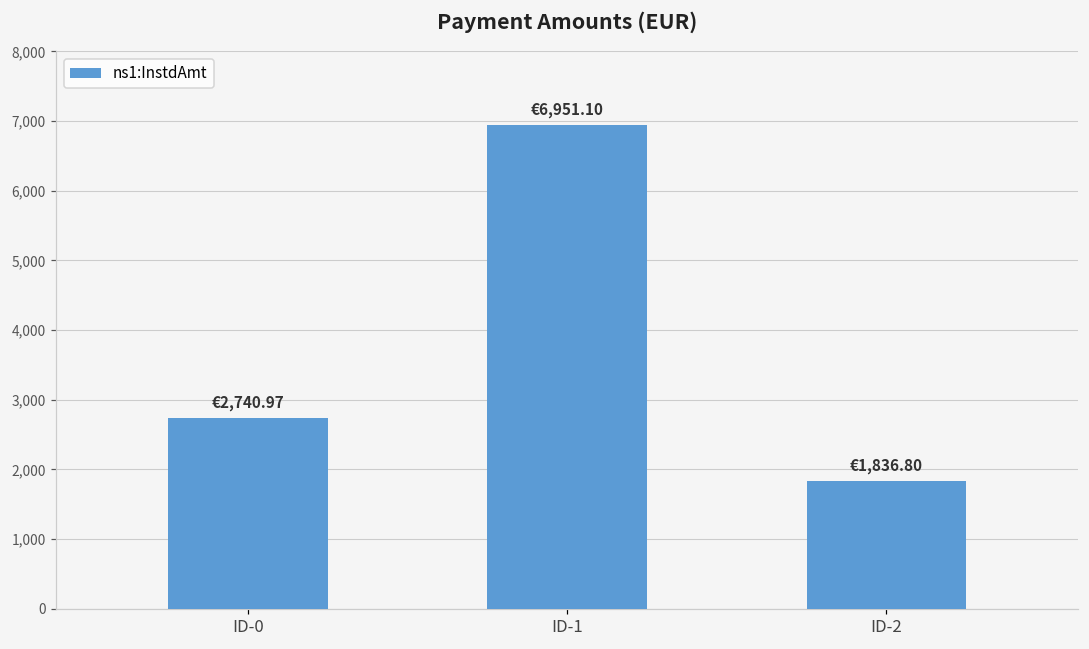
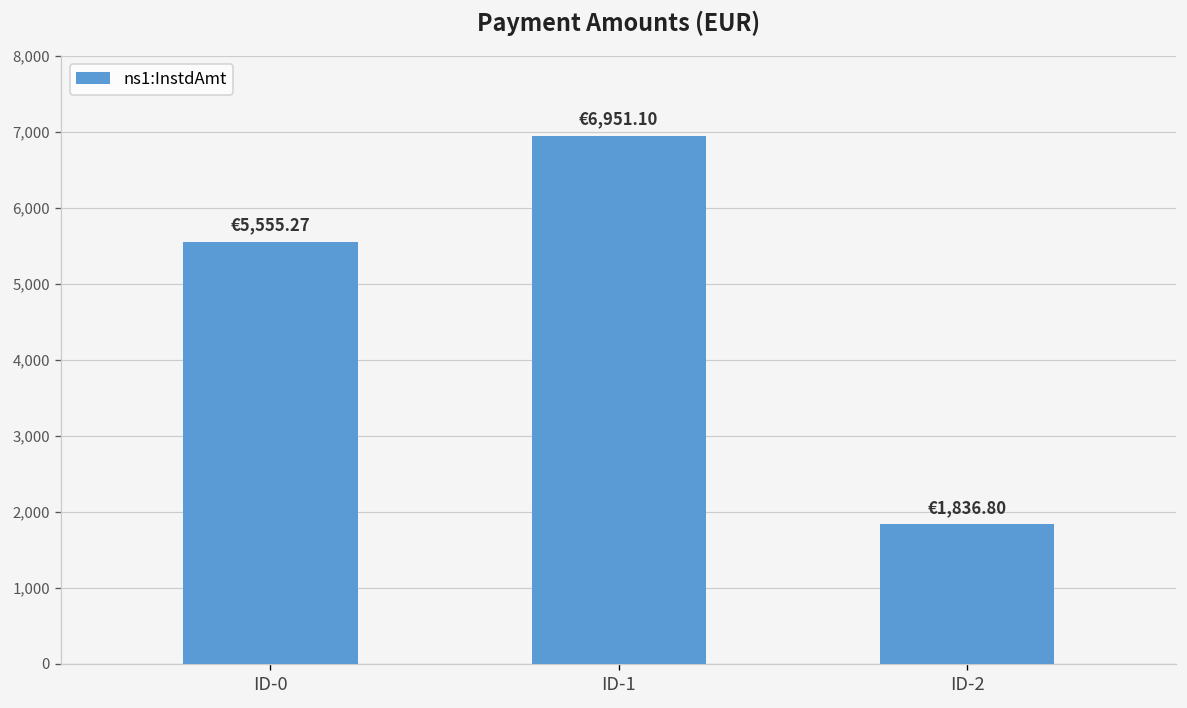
  {
-   "ID-0": "€2,740.97",
+   "ID-0": "€5,555.27",
    "ID-1": "€6,951.10",
    "ID-2": "€1,836.80"
  }
